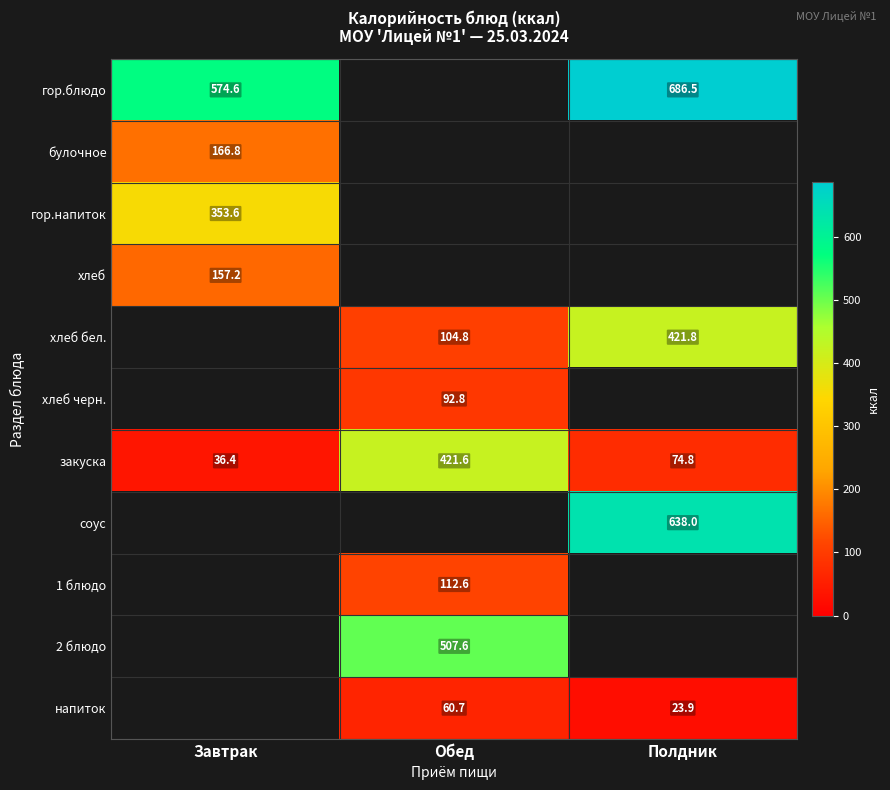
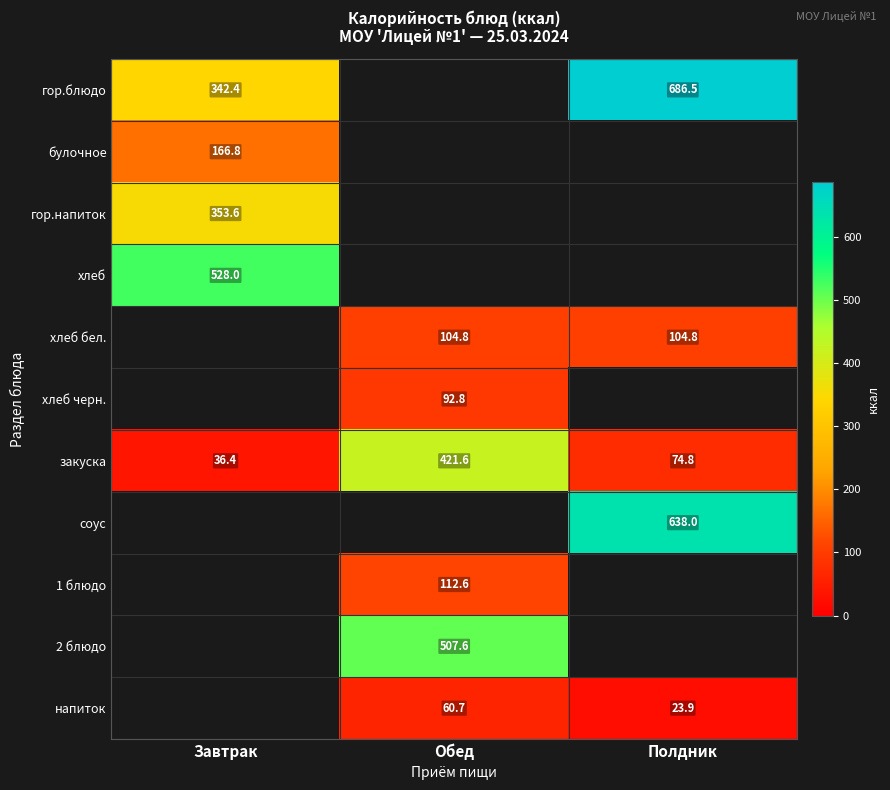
  {
    "гор.блюдо": {
-     "Завтрак": 574.6
+     "Завтрак": 342.4
    },
    "хлеб": {
-     "Завтрак": 157.2
+     "Завтрак": 528.0
    },
    "хлеб бел.": {
-     "Полдник": 421.8
+     "Полдник": 104.8
    }
  }
